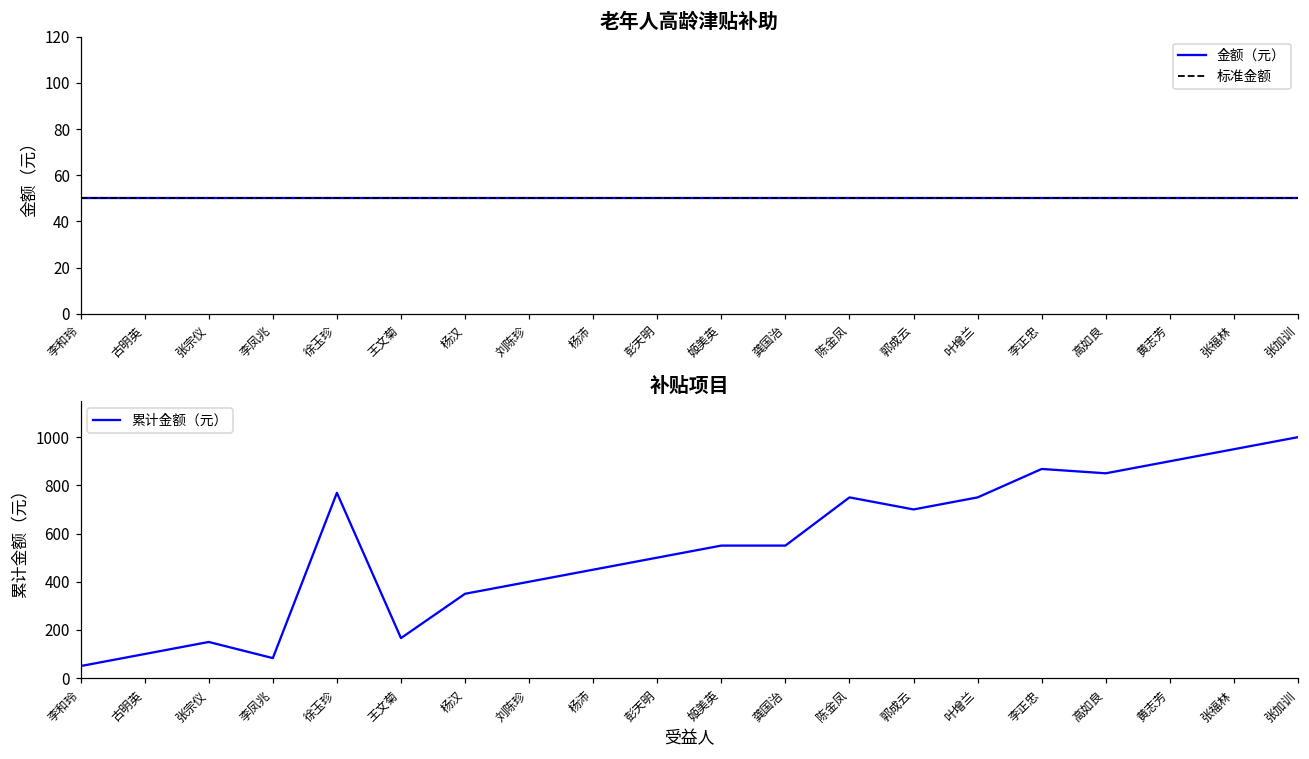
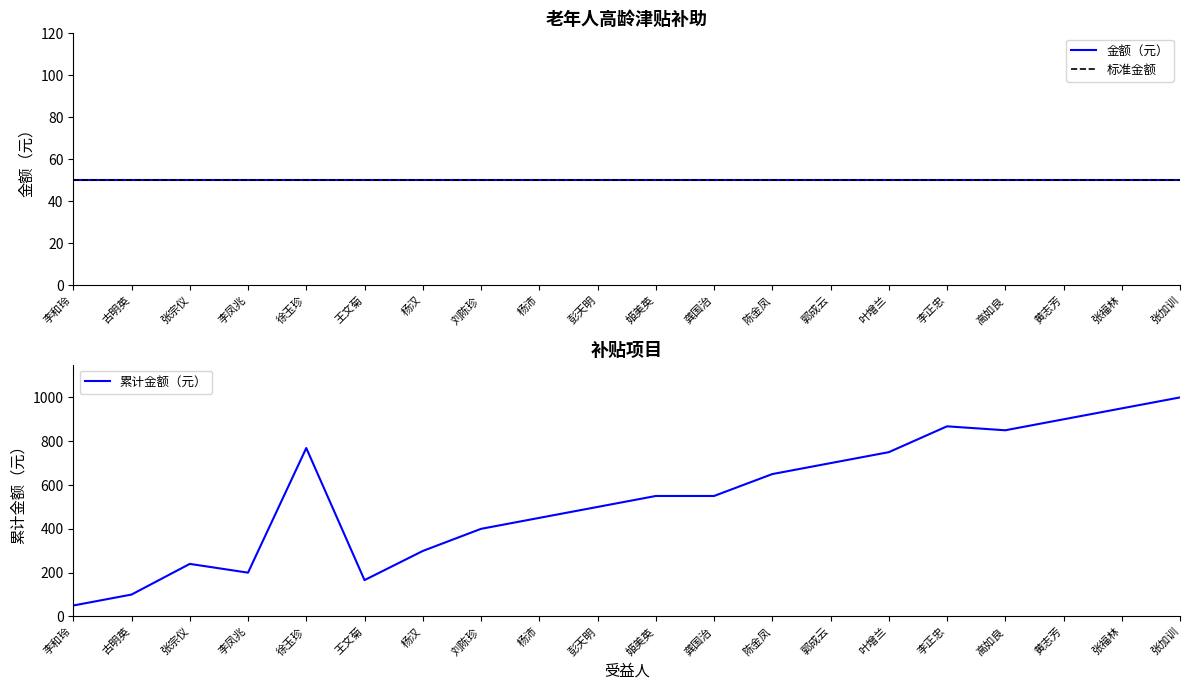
  {
    "老年人高龄津贴补助": {
      "李和玲": 50,
      "古明英": 50,
      "张宗仪": 50,
      "李凤兆": 50,
      "徐玉珍": 50,
      "王文菊": 50,
      "杨汉": 50,
      "刘陈珍": 50,
      "杨沛": 50,
      "彭天明": 50,
      "姬美英": 50,
      "龚国治": 50,
      "陈金凤": 50,
      "郭成云": 50,
      "叶增兰": 50,
      "李正忠": 50,
      "高如良": 50,
      "黄志芳": 50,
      "张福林": 50,
      "张加训": 50
    },
    "补贴项目": {
      "李和玲": 50,
      "古明英": 100,
-     "张宗仪": 150,
-     "李凤兆": 80,
+     "张宗仪": 240,
+     "李凤兆": 200,
      "徐玉珍": 770,
      "王文菊": 170,
-     "杨汉": 350,
+     "杨汉": 300,
      "刘陈珍": 400,
      "杨沛": 450,
      "彭天明": 500,
      "姬美英": 550,
      "龚国治": 550,
-     "陈金凤": 750,
+     "陈金凤": 650,
      "郭成云": 700,
      "叶增兰": 750,
      "李正忠": 870,
      "高如良": 850,
      "黄志芳": 900,
      "张福林": 950,
      "张加训": 1000
    }
  }
